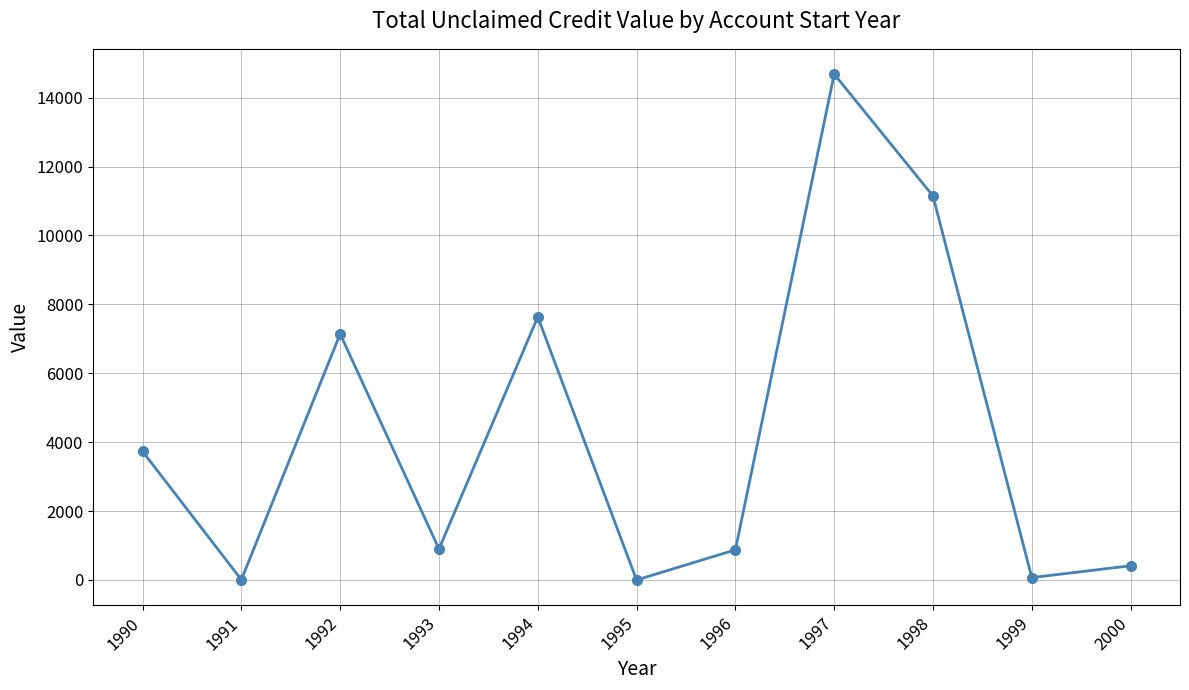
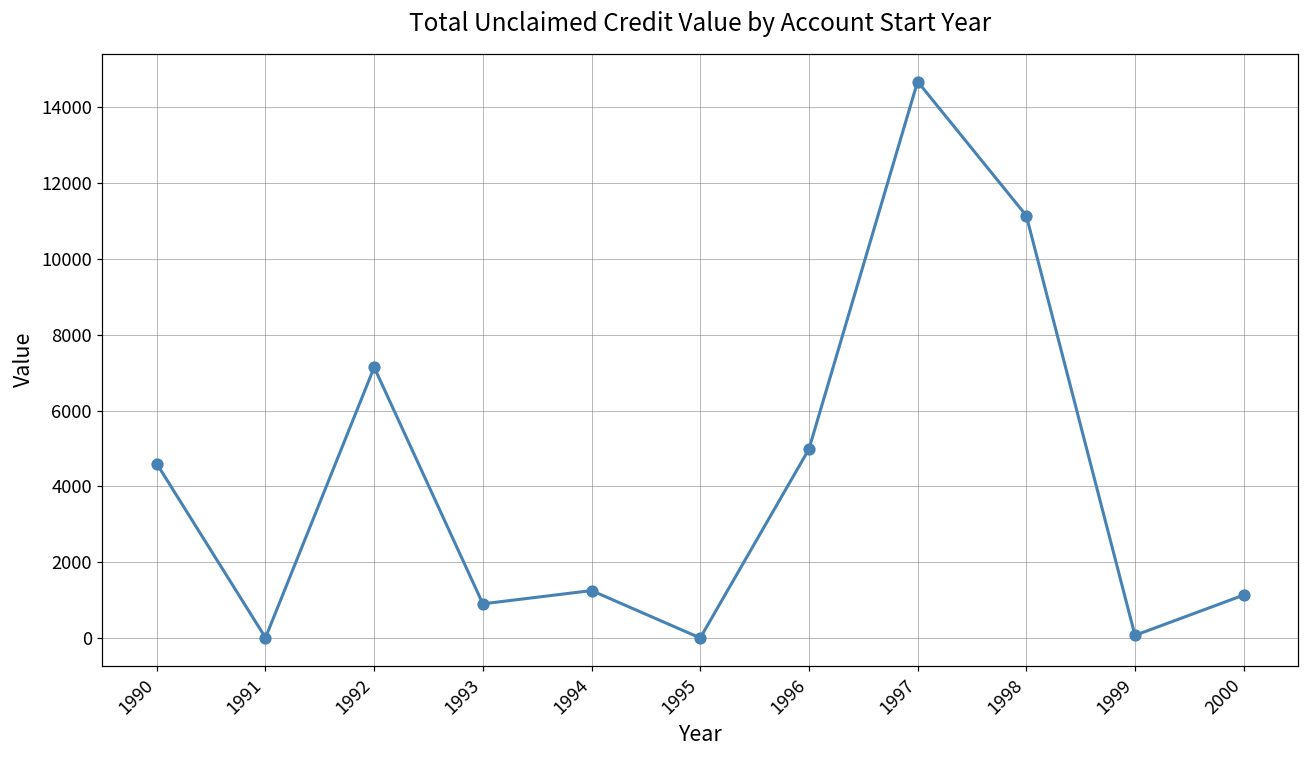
  {
-   "1990": 3700,
+   "1990": 4600,
    "1991": 0,
    "1992": 7100,
    "1993": 900,
-   "1994": 7600,
+   "1994": 1300,
    "1995": 0,
-   "1996": 900,
+   "1996": 5000,
    "1997": 14700,
    "1998": 11100,
    "1999": 100,
-   "2000": 400
+   "2000": 1100
  }
